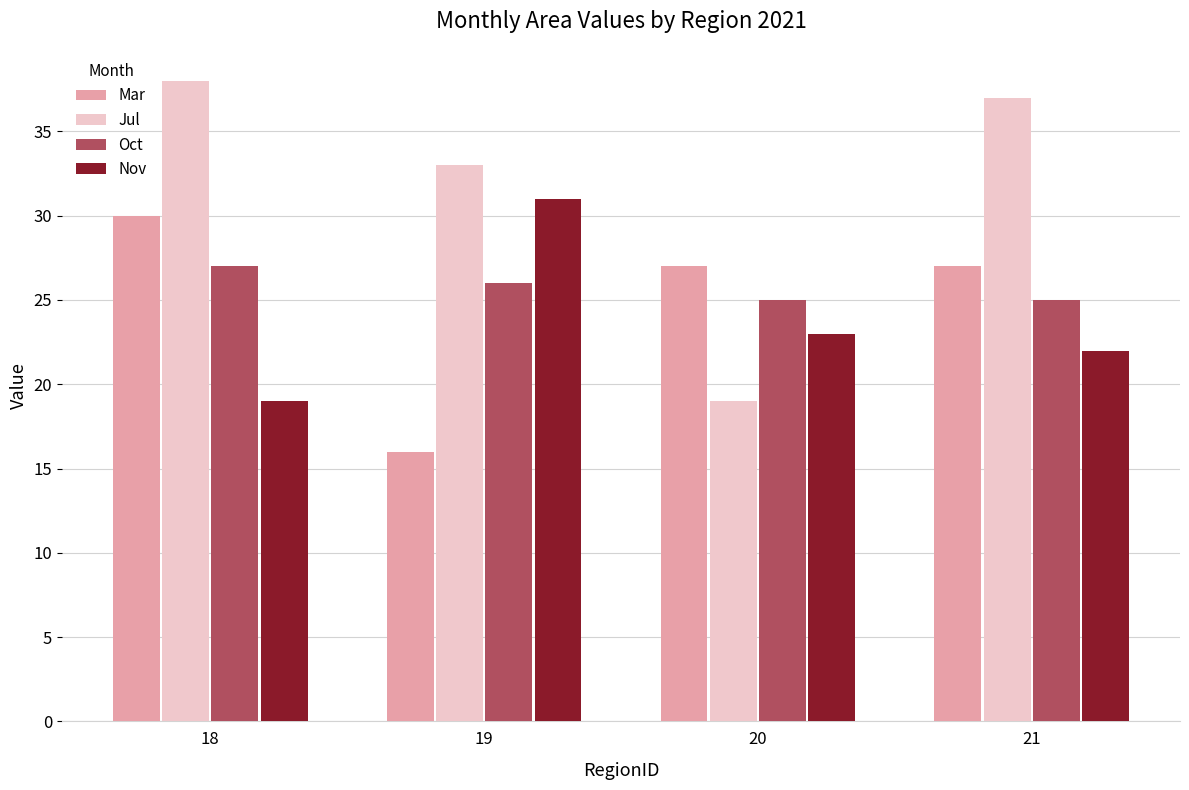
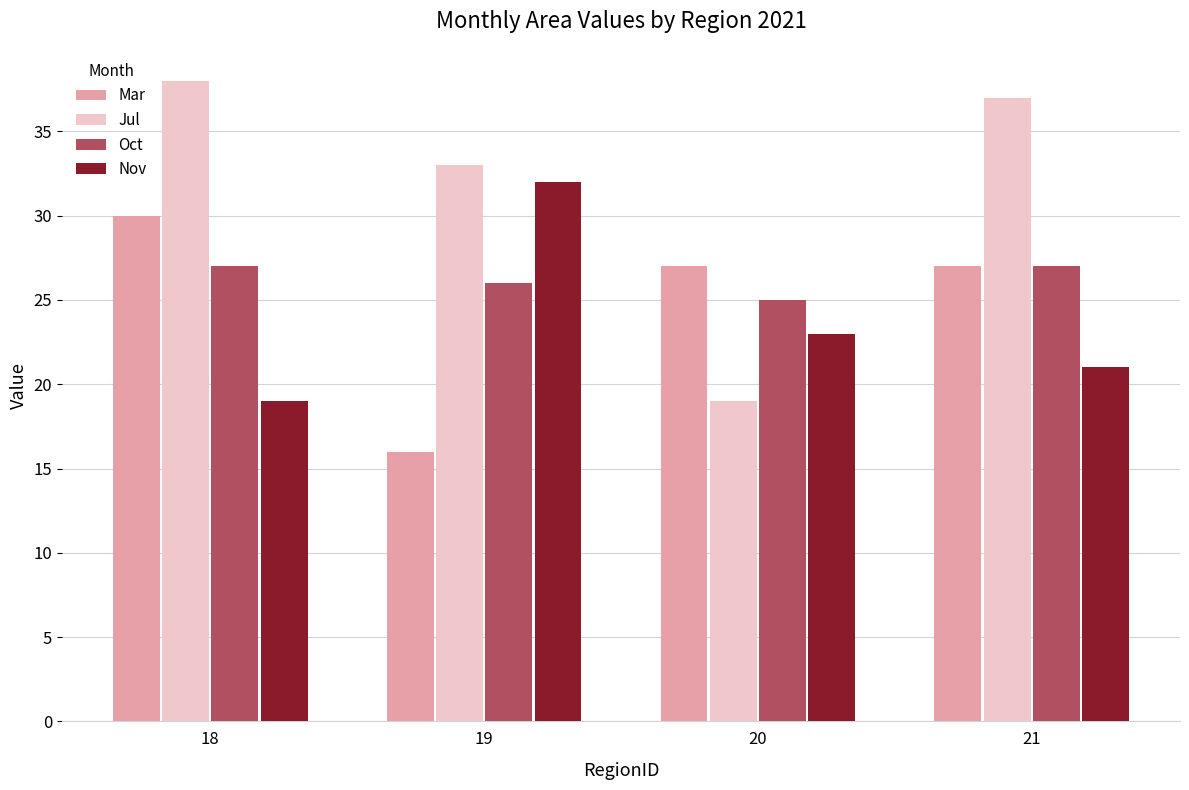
  {
    "Oct": {
      "18": 27,
      "19": 26,
      "20": 25,
-     "21": 25
+     "21": 27
    },
    "Nov": {
      "18": 19,
-     "19": 31,
+     "19": 32,
      "20": 23,
-     "21": 22
+     "21": 21
    }
  }
